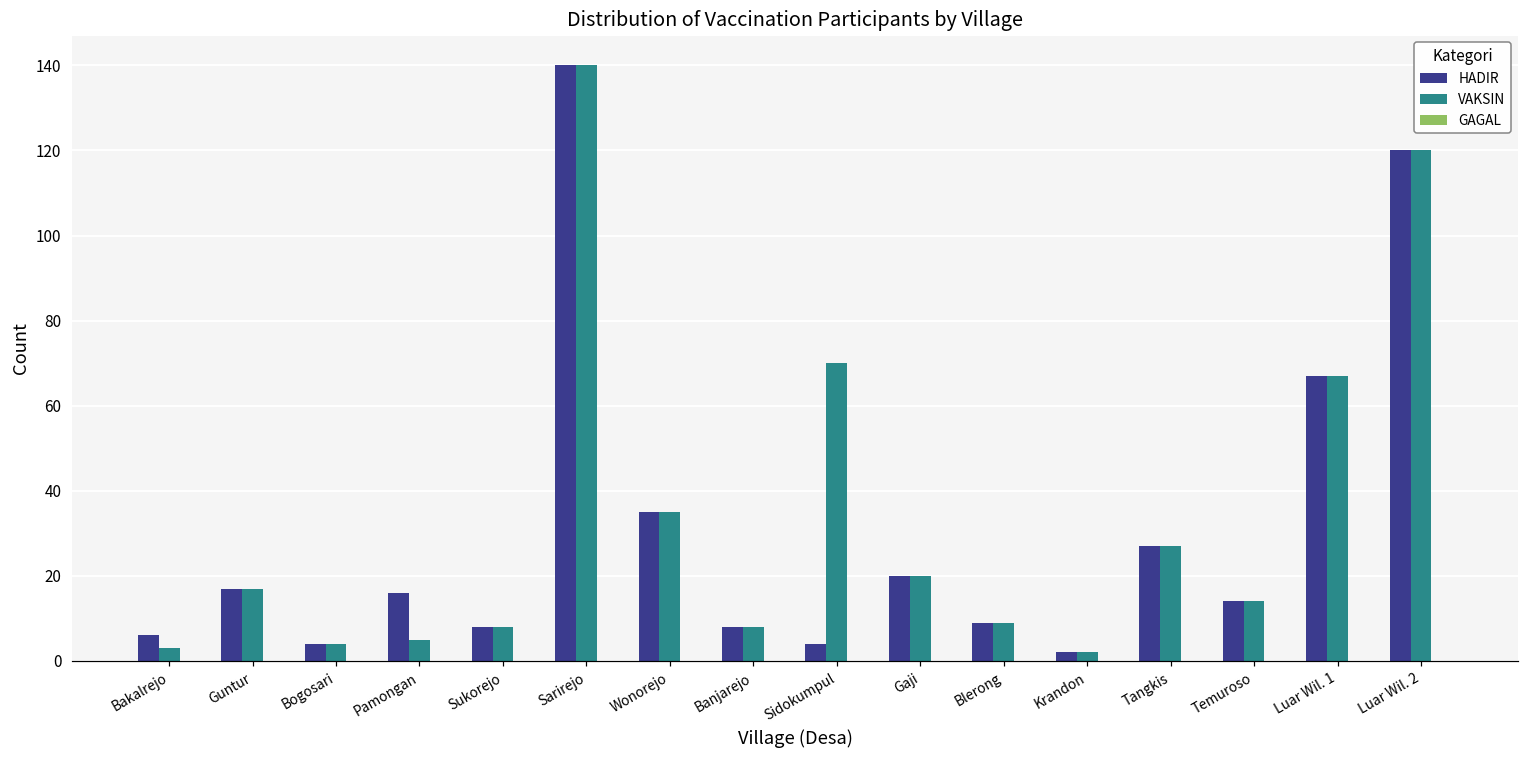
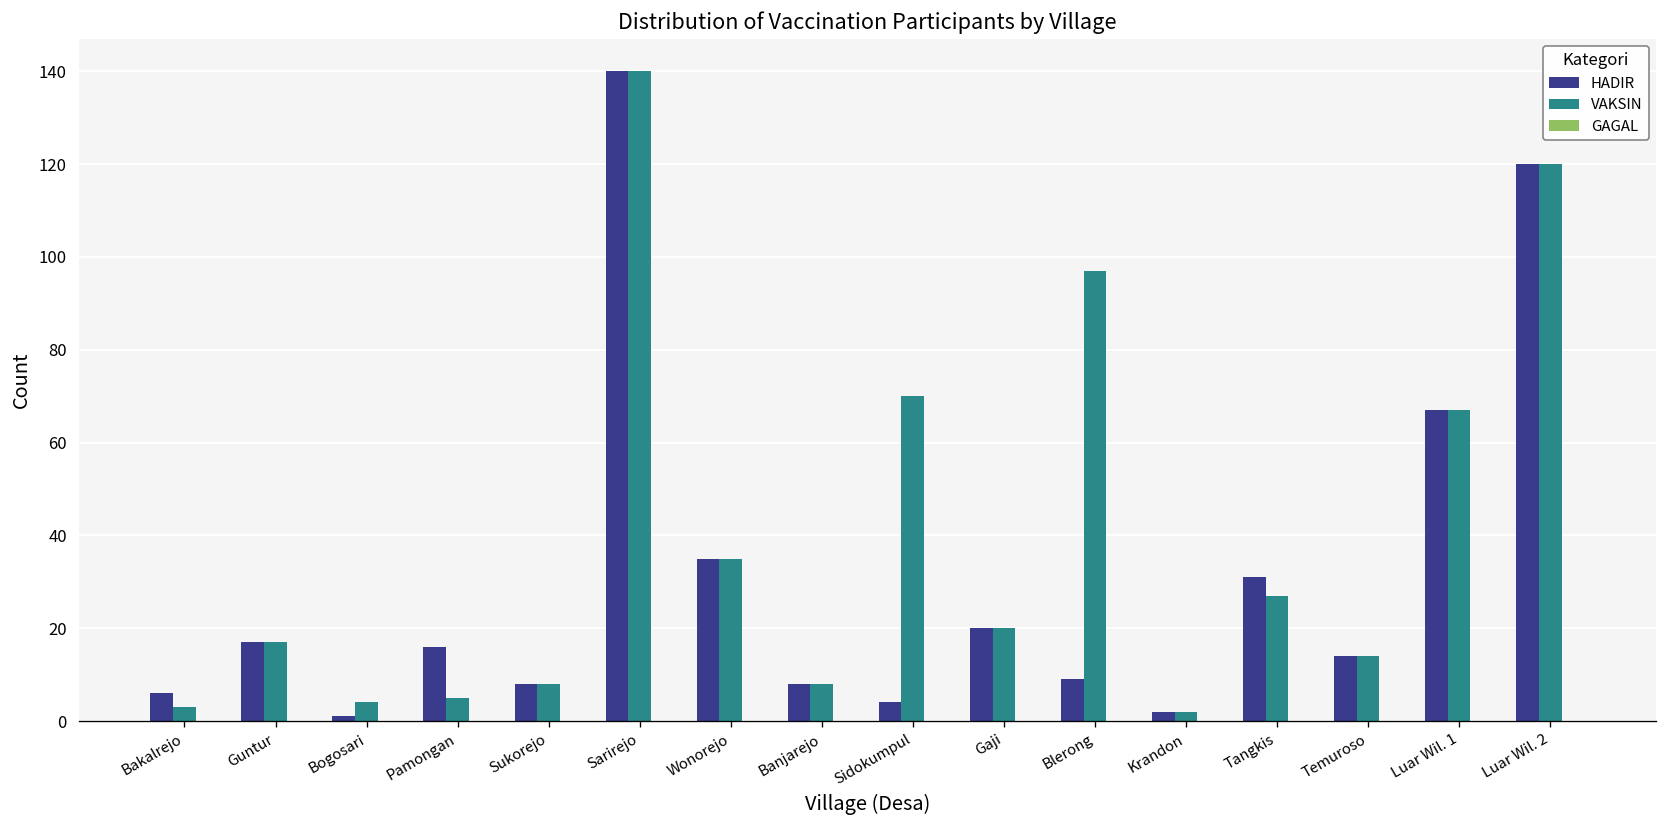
  {
    "HADIR": {
      "Bakalrejo": 6,
      "Guntur": 17,
-     "Bogosari": 4,
+     "Bogosari": 1,
      "Pamongan": 16,
      "Sukorejo": 8,
      "Sarirejo": 140,
      "Wonorejo": 35,
      "Banjarejo": 8,
      "Sidokumpul": 4,
      "Gaji": 20,
      "Blerong": 9,
      "Krandon": 2,
-     "Tangkis": 27,
+     "Tangkis": 31,
      "Temuroso": 14,
      "Luar Wil. 1": 67,
      "Luar Wil. 2": 120
    },
    "VAKSIN": {
      "Bakalrejo": 3,
      "Guntur": 17,
      "Bogosari": 4,
      "Pamongan": 5,
      "Sukorejo": 8,
      "Sarirejo": 140,
      "Wonorejo": 35,
      "Banjarejo": 8,
      "Sidokumpul": 70,
      "Gaji": 20,
-     "Blerong": 9,
+     "Blerong": 97,
      "Krandon": 2,
      "Tangkis": 27,
      "Temuroso": 14,
      "Luar Wil. 1": 67,
      "Luar Wil. 2": 120
    },
    "GAGAL": {
      "Bakalrejo": 0,
      "Guntur": 0,
      "Bogosari": 0,
      "Pamongan": 0,
      "Sukorejo": 0,
      "Sarirejo": 0,
      "Wonorejo": 0,
      "Banjarejo": 0,
      "Sidokumpul": 0,
      "Gaji": 0,
      "Blerong": 0,
      "Krandon": 0,
      "Tangkis": 0,
      "Temuroso": 0,
      "Luar Wil. 1": 0,
      "Luar Wil. 2": 0
    }
  }
